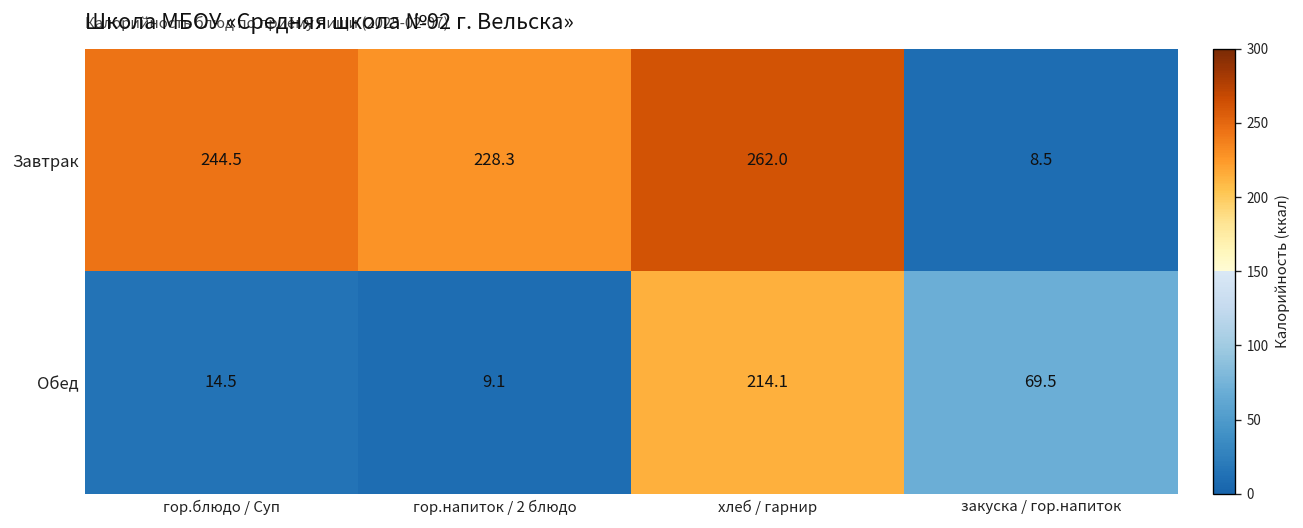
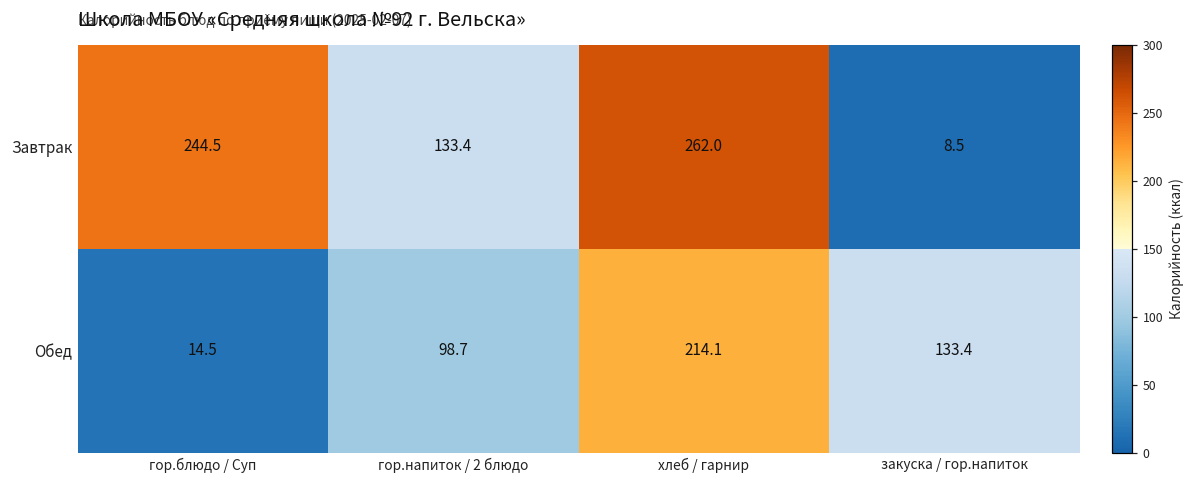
  {
    "Завтрак": {
      "гор.блюдо / Суп": 244.5,
-     "гор.напиток / 2 блюдо": 228.3,
+     "гор.напиток / 2 блюдо": 133.4,
      "хлеб / гарнир": 262.0,
      "закуска / гор.напиток": 8.5
    },
    "Обед": {
      "гор.блюдо / Суп": 14.5,
-     "гор.напиток / 2 блюдо": 9.1,
+     "гор.напиток / 2 блюдо": 98.7,
      "хлеб / гарнир": 214.1,
-     "закуска / гор.напиток": 69.5
+     "закуска / гор.напиток": 133.4
    }
  }
